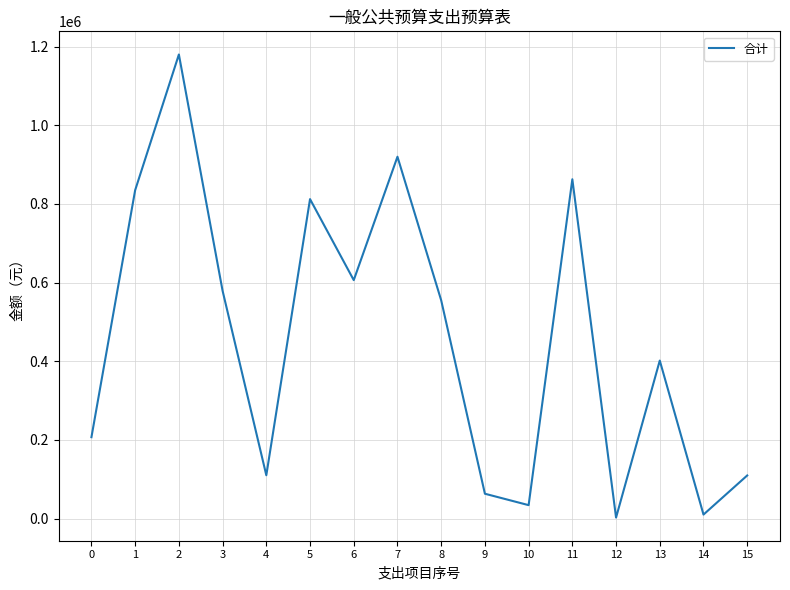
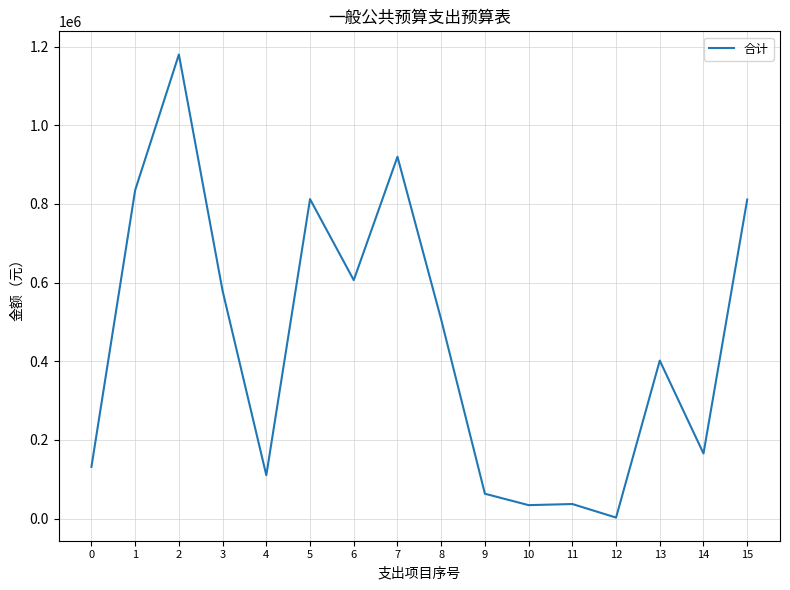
  {
-   "0": 210000,
+   "0": 130000,
    "1": 830000,
    "2": 1180000,
    "3": 580000,
    "4": 110000,
    "5": 810000,
    "6": 610000,
    "7": 920000,
-   "8": 550000,
+   "8": 510000,
    "9": 60000,
    "10": 30000,
-   "11": 860000,
+   "11": 40000,
    "12": 0,
    "13": 400000,
-   "14": 10000,
-   "15": 110000
+   "14": 170000,
+   "15": 810000
  }
